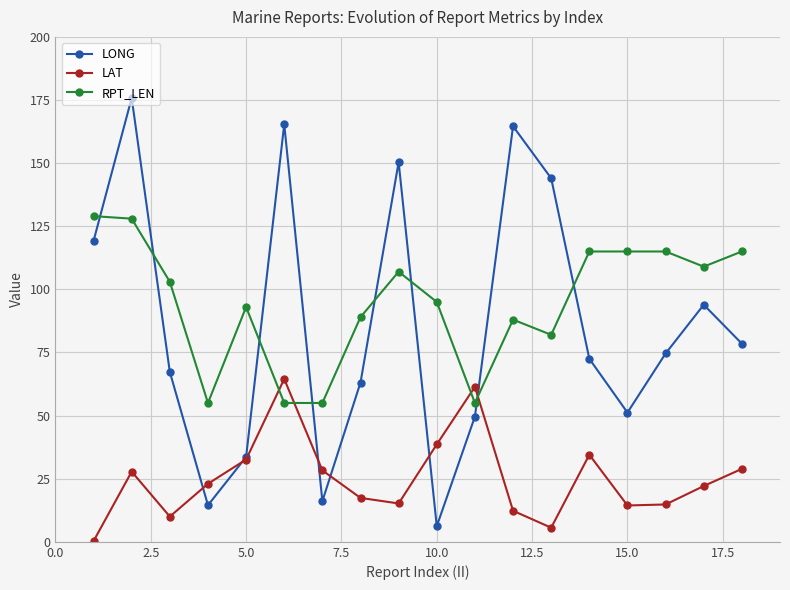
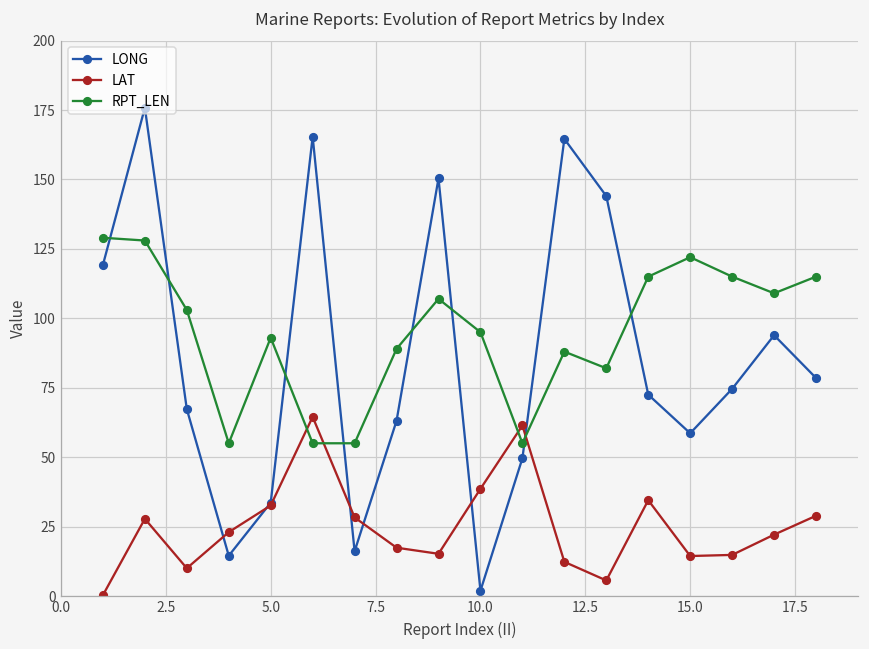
  {
    "LONG": {
-     "10.0": 6,
-     "15.0": 51
+     "10.0": 2,
+     "15.0": 59
    },
    "LAT": {
      "10.0": 39,
      "15.0": 14
    },
    "RPT_LEN": {
      "5.0": 93,
      "10.0": 95,
-     "15.0": 115
+     "15.0": 122
    }
  }
